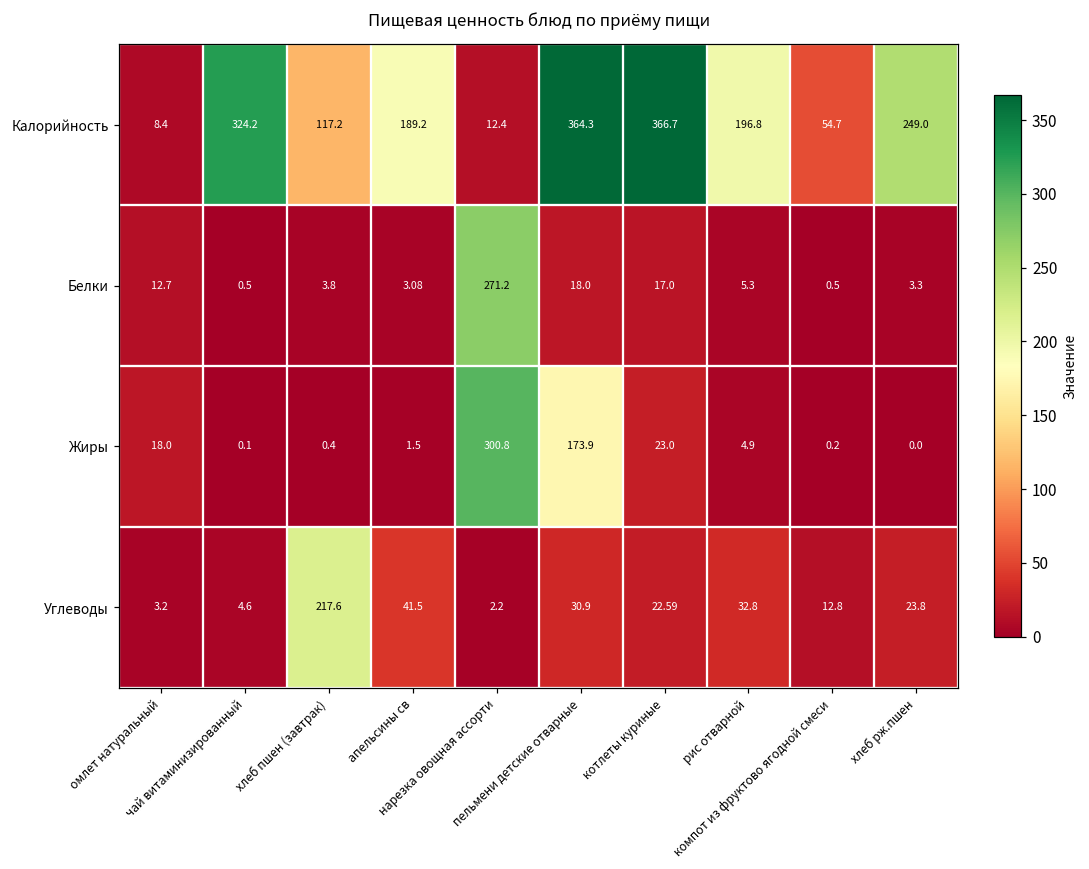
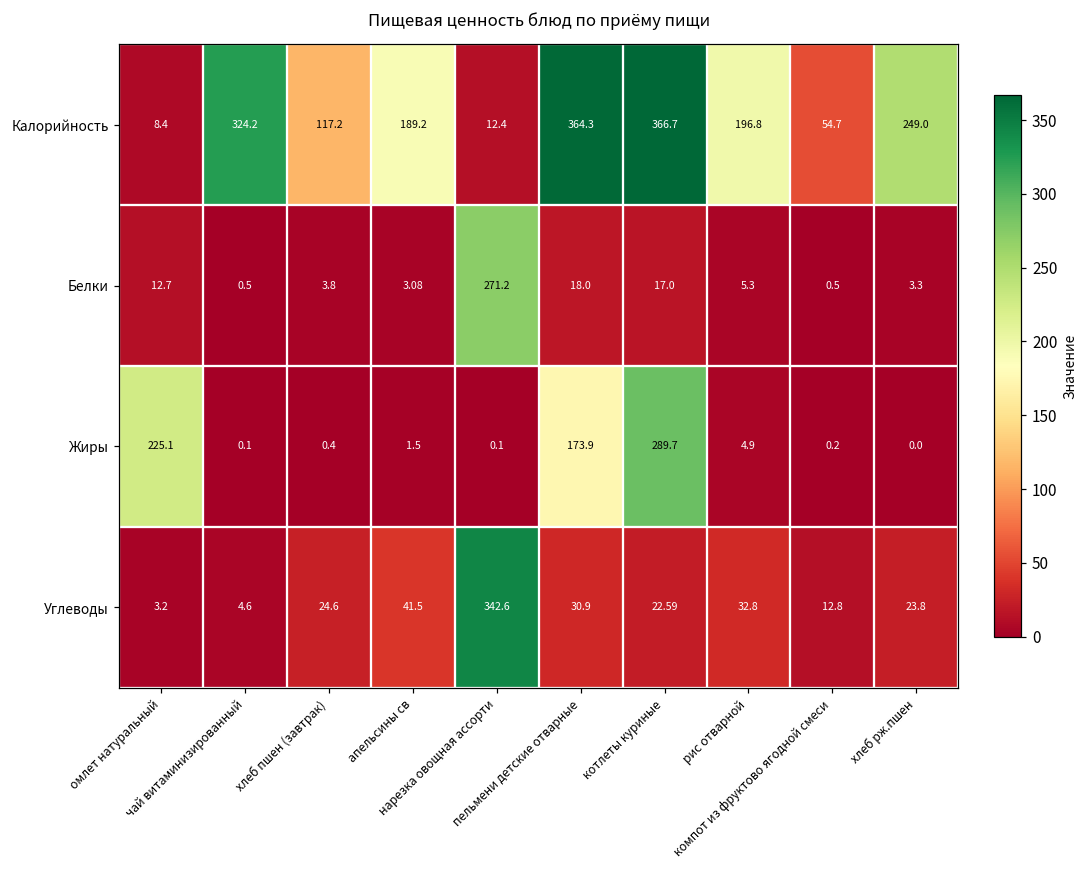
  {
    "Калорийность": {
      "омлет натуральный": 8.4,
      "чай витаминизированный": 324.2,
      "хлеб пшен (завтрак)": 117.2,
      "апельсины св": 189.2,
      "нарезка овощная ассорти": 12.4,
      "пельмени детские отварные": 364.3,
      "котлеты куриные": 366.7,
      "рис отварной": 196.8,
      "компот из фруктово ягодной смеси": 54.7,
      "хлеб рж.пшен": 249.0
    },
    "Белки": {
      "омлет натуральный": 12.7,
      "чай витаминизированный": 0.5,
      "хлеб пшен (завтрак)": 3.8,
      "апельсины св": 3.08,
      "нарезка овощная ассорти": 271.2,
      "пельмени детские отварные": 18.0,
      "котлеты куриные": 17.0,
      "рис отварной": 5.3,
      "компот из фруктово ягодной смеси": 0.5,
      "хлеб рж.пшен": 3.3
    },
    "Жиры": {
-     "омлет натуральный": 18.0,
+     "омлет натуральный": 225.1,
      "чай витаминизированный": 0.1,
      "хлеб пшен (завтрак)": 0.4,
      "апельсины св": 1.5,
-     "нарезка овощная ассорти": 300.8,
+     "нарезка овощная ассорти": 0.1,
      "пельмени детские отварные": 173.9,
-     "котлеты куриные": 23.0,
+     "котлеты куриные": 289.7,
      "рис отварной": 4.9,
      "компот из фруктово ягодной смеси": 0.2,
      "хлеб рж.пшен": 0.0
    },
    "Углеводы": {
      "омлет натуральный": 3.2,
      "чай витаминизированный": 4.6,
-     "хлеб пшен (завтрак)": 217.6,
+     "хлеб пшен (завтрак)": 24.6,
      "апельсины св": 41.5,
-     "нарезка овощная ассорти": 2.2,
+     "нарезка овощная ассорти": 342.6,
      "пельмени детские отварные": 30.9,
      "котлеты куриные": 22.59,
      "рис отварной": 32.8,
      "компот из фруктово ягодной смеси": 12.8,
      "хлеб рж.пшен": 23.8
    }
  }
